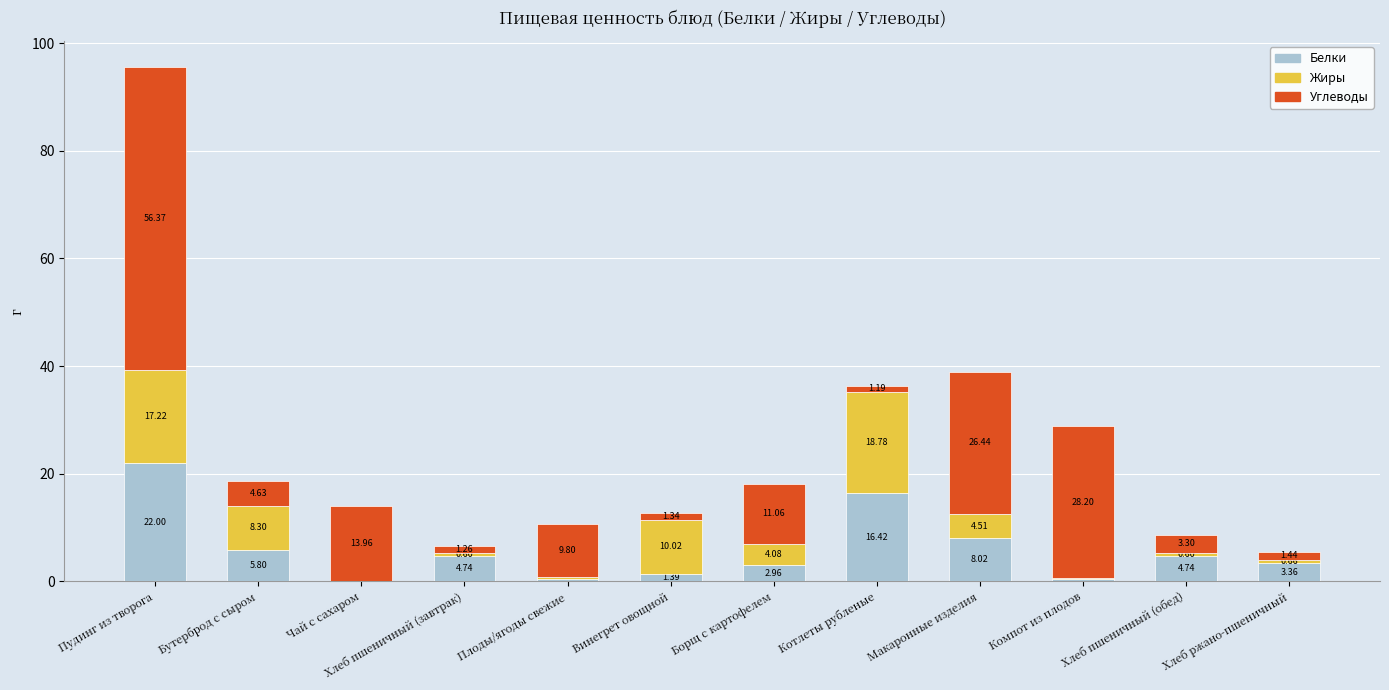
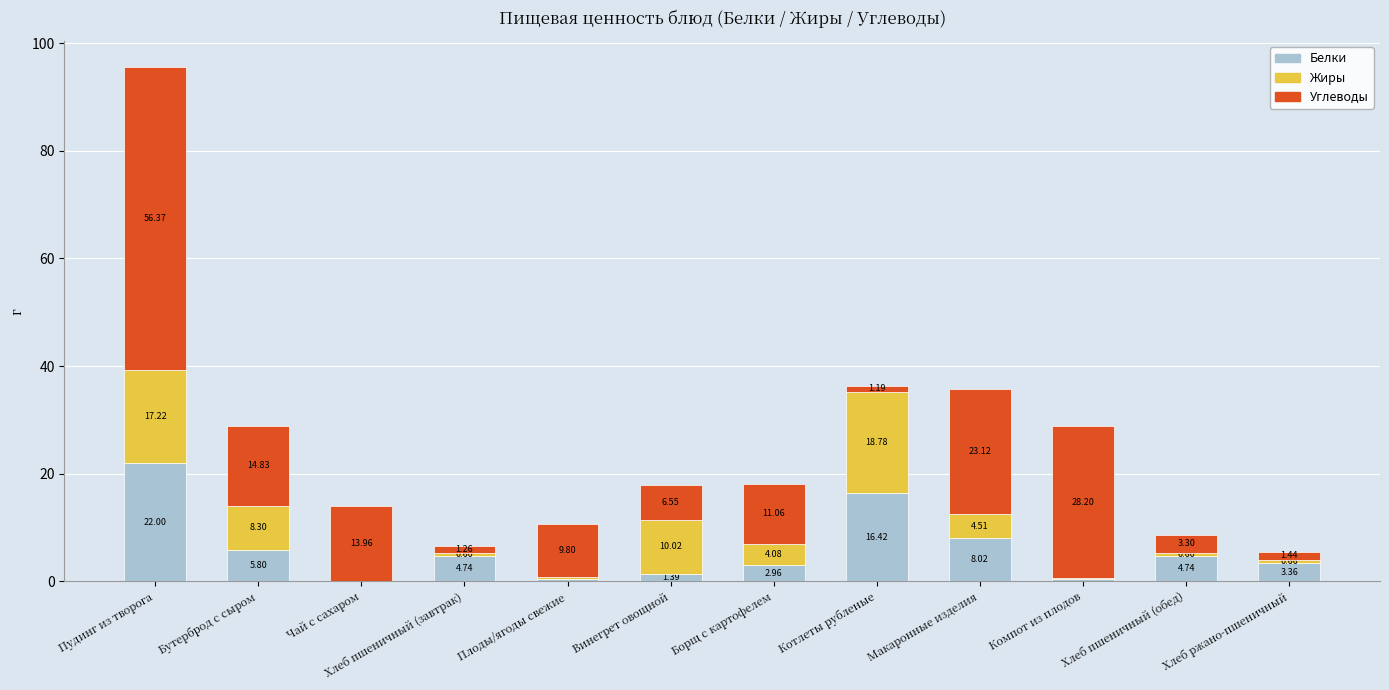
  {
    "Белки": {
      "Пудинг из творога": 22.00,
      "Бутерброд с сыром": 5.80,
      "Хлеб пшеничный (завтрак)": 4.74,
      "Винегрет овощной": 1.39,
      "Борщ с картофелем": 2.96,
      "Котлеты рубленые": 16.42,
      "Макаронные изделия": 8.02,
      "Хлеб пшеничный (обед)": 4.74,
      "Хлеб ржано-пшеничный": 3.36
    },
    "Жиры": {
      "Пудинг из творога": 17.22,
      "Бутерброд с сыром": 8.30,
      "Винегрет овощной": 10.02,
      "Борщ с картофелем": 4.08,
      "Котлеты рубленые": 18.78,
      "Макаронные изделия": 4.51,
      "Хлеб пшеничный (обед)": 0.60
    },
    "Углеводы": {
      "Пудинг из творога": 56.37,
-     "Бутерброд с сыром": 4.63,
+     "Бутерброд с сыром": 14.83,
      "Чай с сахаром": 13.96,
      "Плоды/ягоды свежие": 9.80,
-     "Винегрет овощной": 1.34,
+     "Винегрет овощной": 6.55,
      "Борщ с картофелем": 11.06,
      "Котлеты рубленые": 1.19,
-     "Макаронные изделия": 26.44,
+     "Макаронные изделия": 23.12,
      "Компот из плодов": 28.20,
      "Хлеб пшеничный (обед)": 3.30
    }
  }
